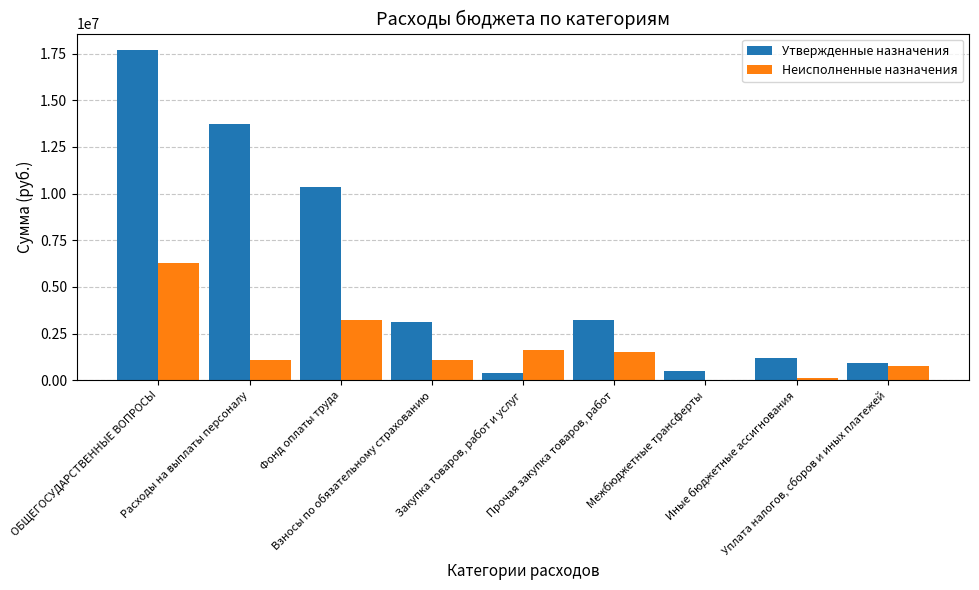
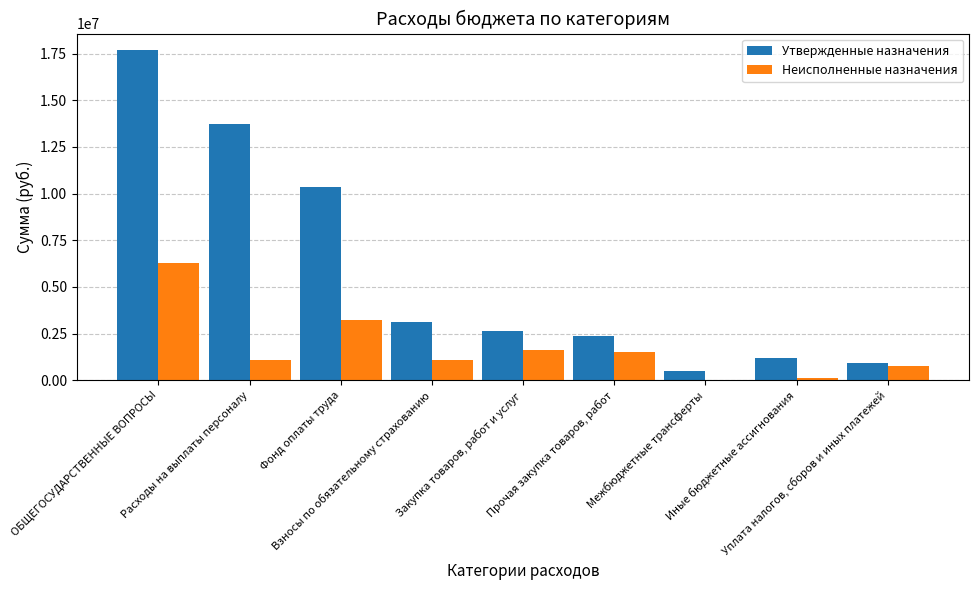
  {
    "Утвержденные назначения": {
      "ОБЩЕГОСУДАРСТВЕННЫЕ ВОПРОСЫ": 17700000,
      "Расходы на выплаты персоналу": 13700000,
      "Фонд оплаты труда": 10400000,
      "Взносы по обязательному страхованию": 3100000,
-     "Закупка товаров, работ и услуг": 400000,
-     "Прочая закупка товаров, работ": 3200000,
+     "Закупка товаров, работ и услуг": 2700000,
+     "Прочая закупка товаров, работ": 2400000,
      "Межбюджетные трансферты": 500000,
      "Иные бюджетные ассигнования": 1200000,
      "Уплата налогов, сборов и иных платежей": 900000
    },
    "Неисполненные назначения": {
      "ОБЩЕГОСУДАРСТВЕННЫЕ ВОПРОСЫ": 6300000,
      "Расходы на выплаты персоналу": 1100000,
      "Фонд оплаты труда": 3200000,
      "Взносы по обязательному страхованию": 1100000,
      "Закупка товаров, работ и услуг": 1600000,
      "Прочая закупка товаров, работ": 1500000,
      "Уплата налогов, сборов и иных платежей": 800000
    }
  }
